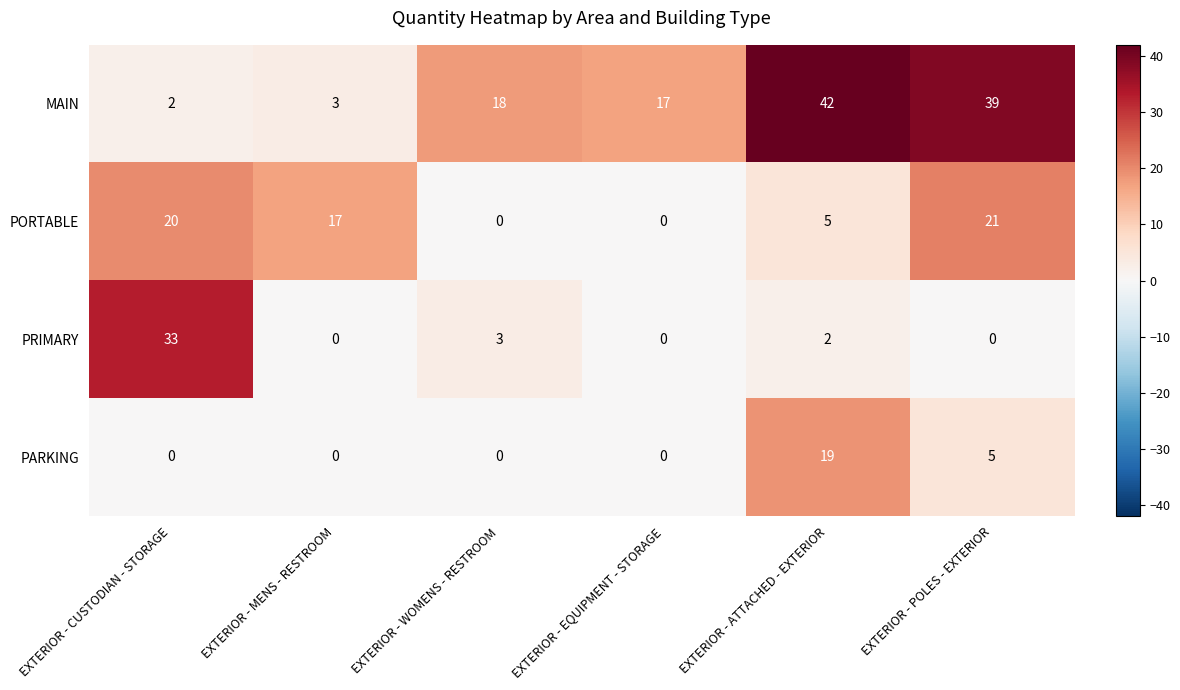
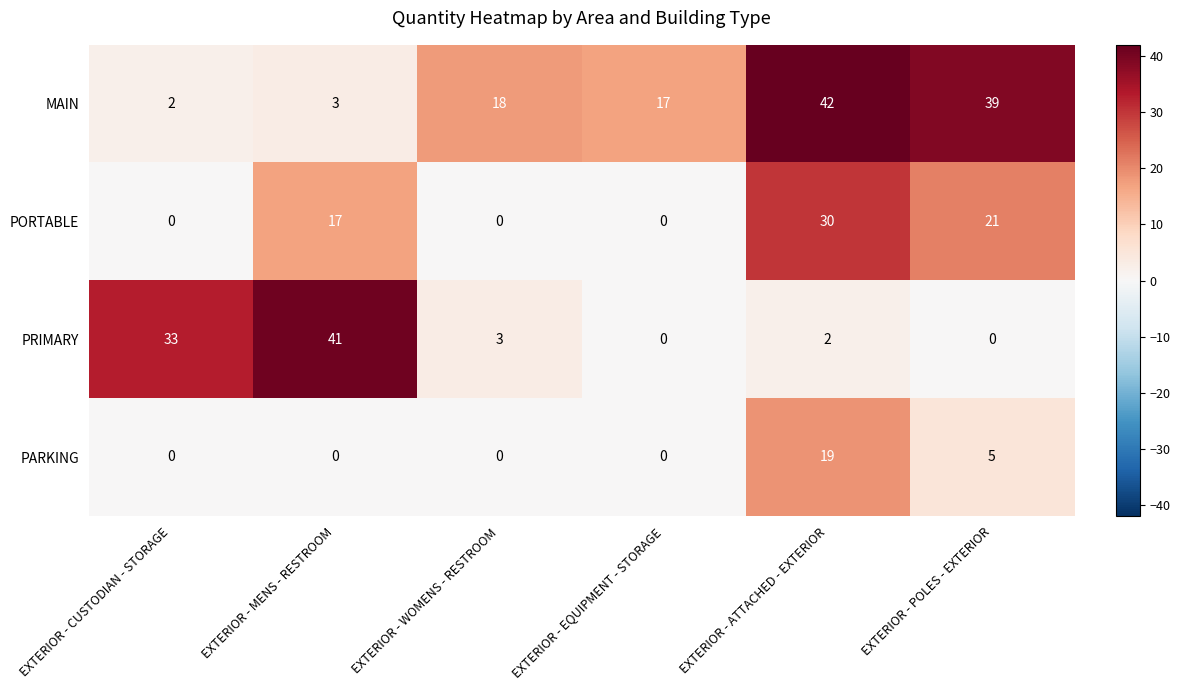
  {
    "MAIN": {
      "EXTERIOR - CUSTODIAN - STORAGE": 2,
      "EXTERIOR - MENS - RESTROOM": 3,
      "EXTERIOR - WOMENS - RESTROOM": 18,
      "EXTERIOR - EQUIPMENT - STORAGE": 17,
      "EXTERIOR - ATTACHED - EXTERIOR": 42,
      "EXTERIOR - POLES - EXTERIOR": 39
    },
    "PORTABLE": {
-     "EXTERIOR - CUSTODIAN - STORAGE": 20,
+     "EXTERIOR - CUSTODIAN - STORAGE": 0,
      "EXTERIOR - MENS - RESTROOM": 17,
      "EXTERIOR - WOMENS - RESTROOM": 0,
      "EXTERIOR - EQUIPMENT - STORAGE": 0,
-     "EXTERIOR - ATTACHED - EXTERIOR": 5,
+     "EXTERIOR - ATTACHED - EXTERIOR": 30,
      "EXTERIOR - POLES - EXTERIOR": 21
    },
    "PRIMARY": {
      "EXTERIOR - CUSTODIAN - STORAGE": 33,
-     "EXTERIOR - MENS - RESTROOM": 0,
+     "EXTERIOR - MENS - RESTROOM": 41,
      "EXTERIOR - WOMENS - RESTROOM": 3,
      "EXTERIOR - EQUIPMENT - STORAGE": 0,
      "EXTERIOR - ATTACHED - EXTERIOR": 2,
      "EXTERIOR - POLES - EXTERIOR": 0
    },
    "PARKING": {
      "EXTERIOR - CUSTODIAN - STORAGE": 0,
      "EXTERIOR - MENS - RESTROOM": 0,
      "EXTERIOR - WOMENS - RESTROOM": 0,
      "EXTERIOR - EQUIPMENT - STORAGE": 0,
      "EXTERIOR - ATTACHED - EXTERIOR": 19,
      "EXTERIOR - POLES - EXTERIOR": 5
    }
  }
